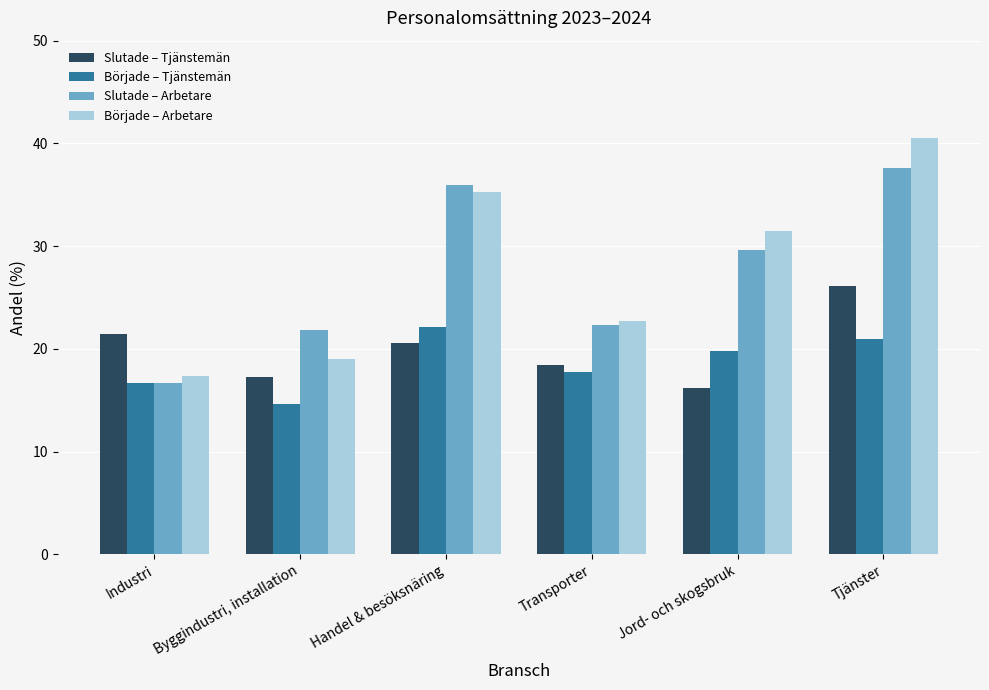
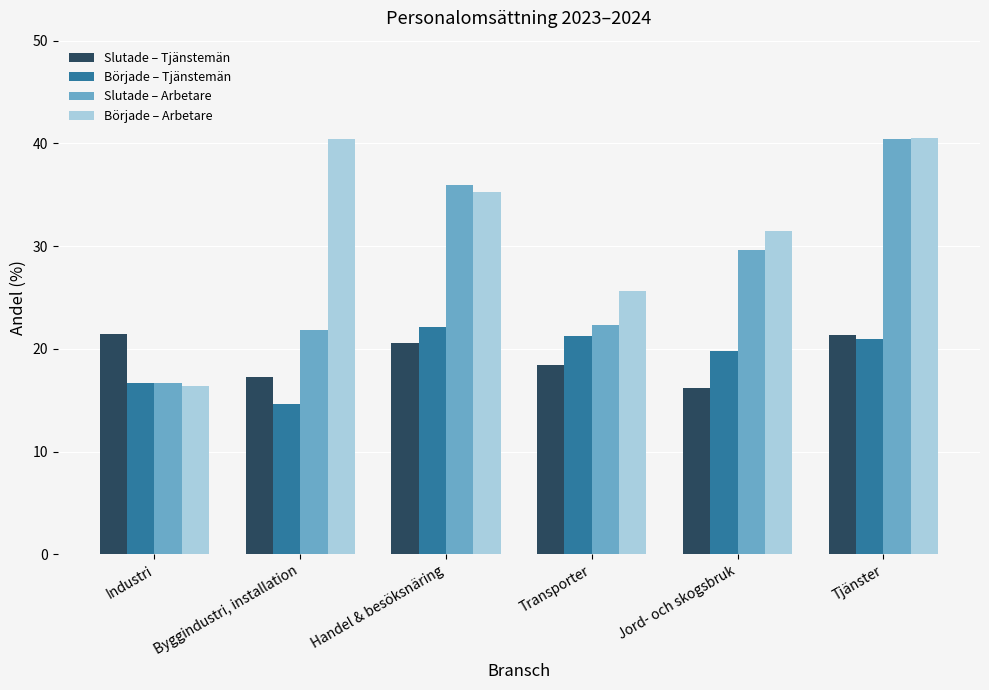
  {
    "Slutade – Tjänstemän": {
      "Industri": 21.4,
      "Byggindustri, installation": 17.3,
      "Handel & besöksnäring": 20.6,
      "Transporter": 18.4,
      "Jord- och skogsbruk": 16.2,
-     "Tjänster": 26.1
+     "Tjänster": 21.3
    },
    "Började – Tjänstemän": {
      "Industri": 16.7,
      "Byggindustri, installation": 14.6,
      "Handel & besöksnäring": 22.1,
-     "Transporter": 17.7,
+     "Transporter": 21.2,
      "Jord- och skogsbruk": 19.8,
      "Tjänster": 21.0
    },
    "Slutade – Arbetare": {
      "Industri": 16.7,
      "Byggindustri, installation": 21.8,
      "Handel & besöksnäring": 35.9,
      "Transporter": 22.3,
      "Jord- och skogsbruk": 29.6,
-     "Tjänster": 37.6
+     "Tjänster": 40.4
    },
    "Började – Arbetare": {
-     "Industri": 17.4,
-     "Byggindustri, installation": 19.0,
+     "Industri": 16.4,
+     "Byggindustri, installation": 40.4,
      "Handel & besöksnäring": 35.3,
-     "Transporter": 22.7,
+     "Transporter": 25.6,
      "Jord- och skogsbruk": 31.5,
      "Tjänster": 40.5
    }
  }
